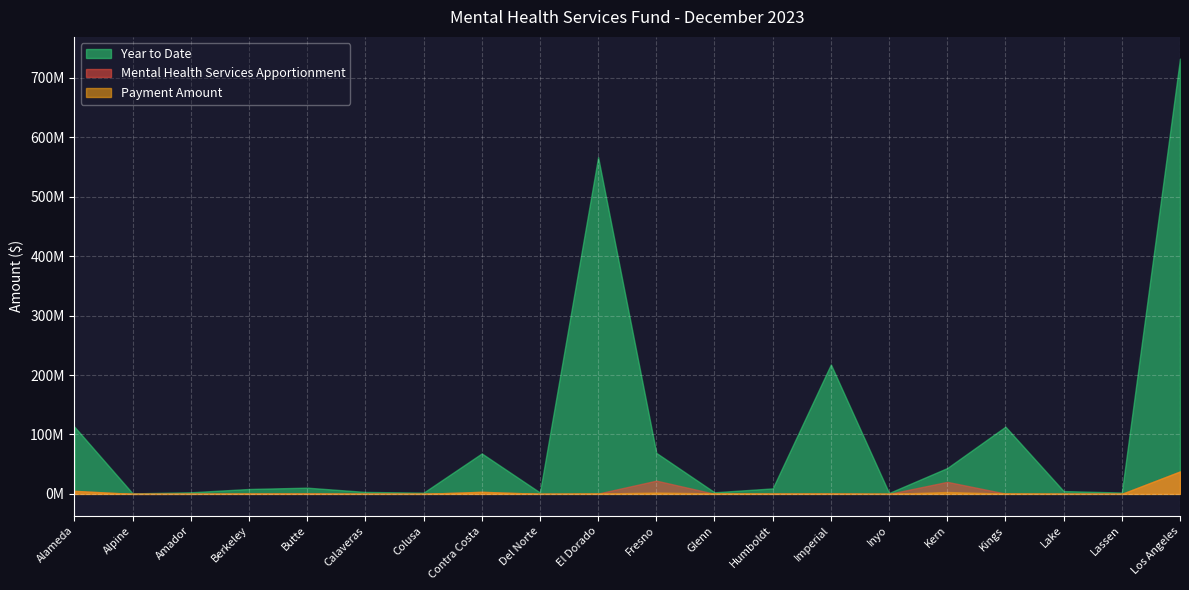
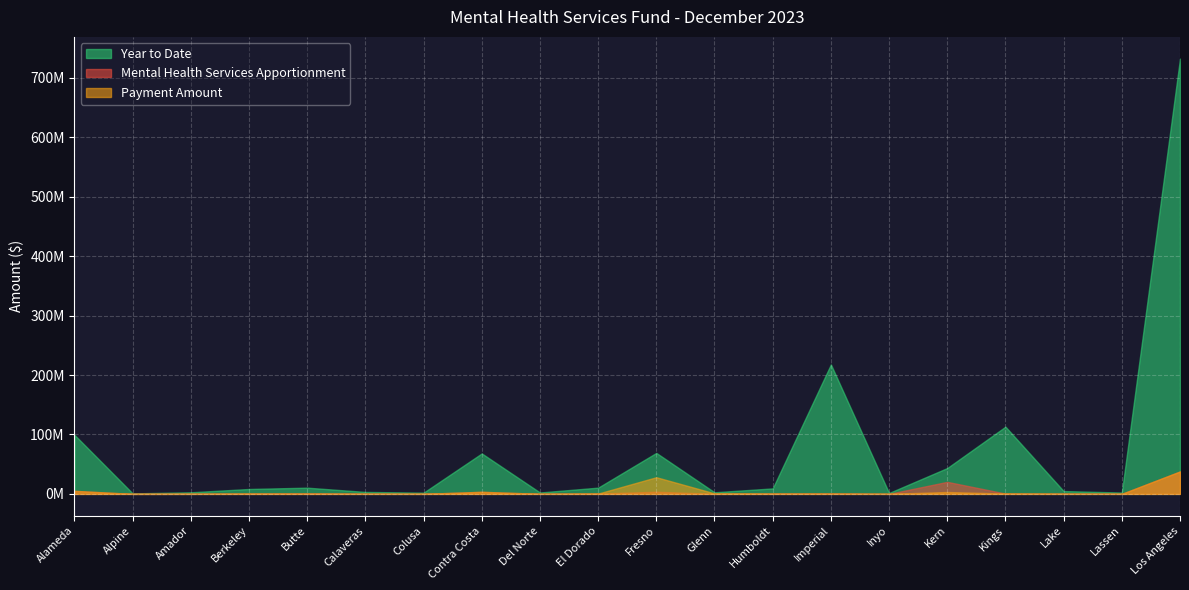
  {
    "Year to Date": {
-     "Alameda": 110000000,
+     "Alameda": 100000000,
      "Berkeley": 10000000,
      "Butte": 10000000,
      "Contra Costa": 70000000,
-     "El Dorado": 570000000,
+     "El Dorado": 10000000,
      "Fresno": 70000000,
      "Humboldt": 10000000,
      "Imperial": 220000000,
      "Kern": 40000000,
      "Kings": 110000000,
      "Lake": 0,
      "Los Angeles": 730000000
    },
    "Mental Health Services Apportionment": {
-     "Fresno": 20000000,
+     "Fresno": 0,
      "Kern": 20000000
    },
    "Payment Amount": {
-     "Fresno": 0
+     "Fresno": 30000000
    }
  }
